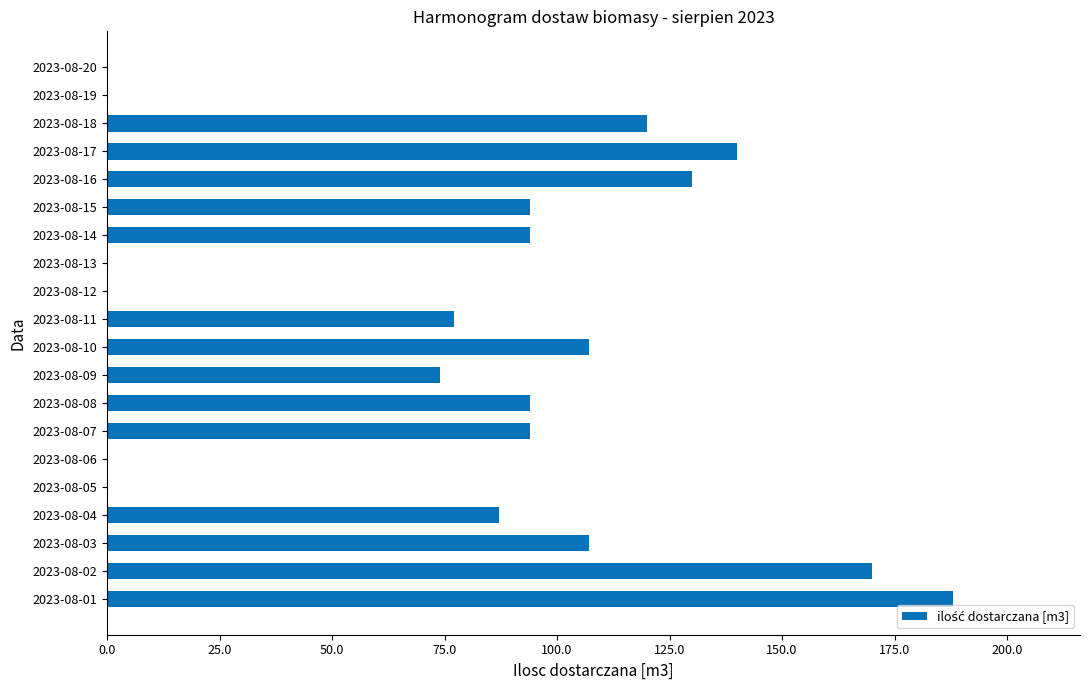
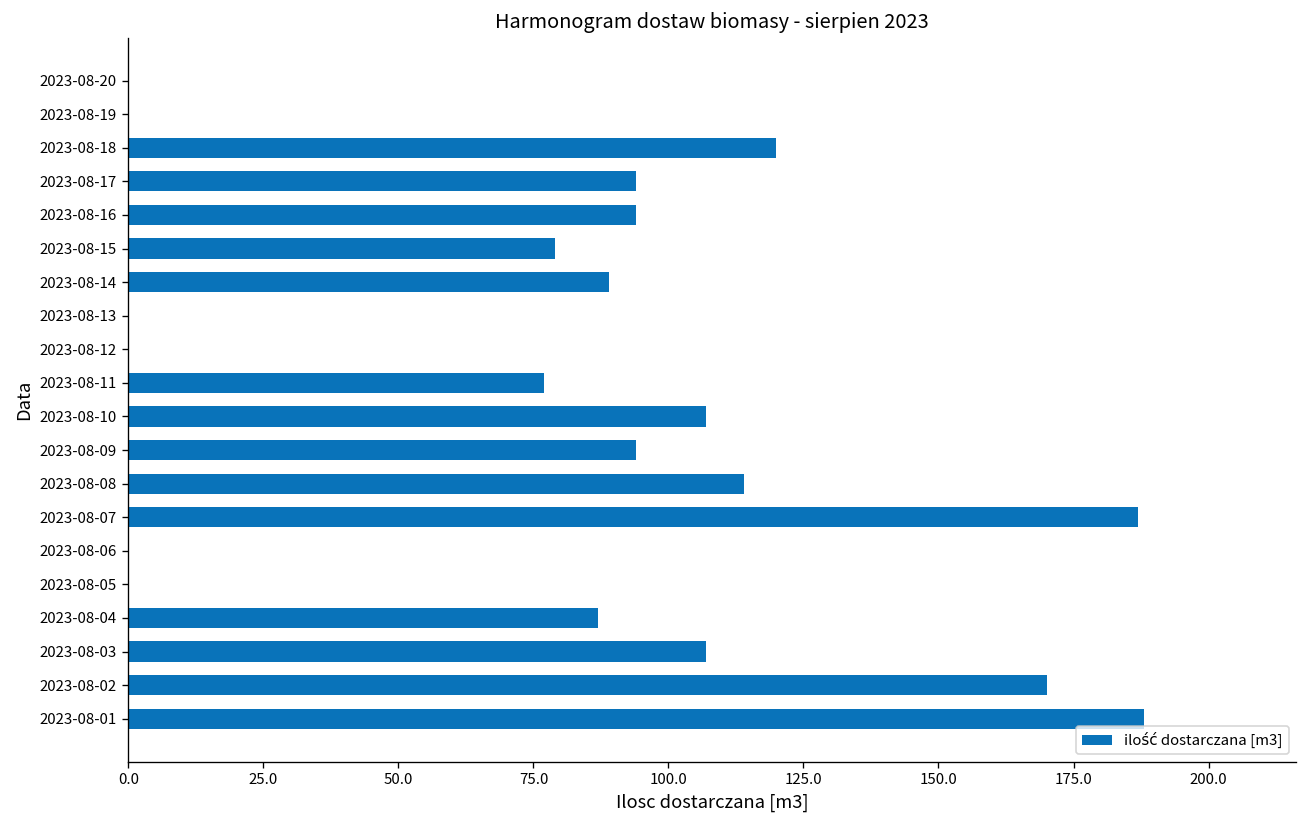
  {
    "2023-08-20": 0,
    "2023-08-19": 0,
    "2023-08-18": 120,
-   "2023-08-17": 140,
-   "2023-08-16": 130,
-   "2023-08-15": 94,
-   "2023-08-14": 94,
+   "2023-08-17": 94,
+   "2023-08-16": 94,
+   "2023-08-15": 79,
+   "2023-08-14": 89,
    "2023-08-13": 0,
    "2023-08-12": 0,
    "2023-08-11": 77,
    "2023-08-10": 107,
-   "2023-08-09": 74,
-   "2023-08-08": 94,
-   "2023-08-07": 94,
+   "2023-08-09": 94,
+   "2023-08-08": 114,
+   "2023-08-07": 187,
    "2023-08-06": 0,
    "2023-08-05": 0,
    "2023-08-04": 87,
    "2023-08-03": 107,
    "2023-08-02": 170,
    "2023-08-01": 188
  }
